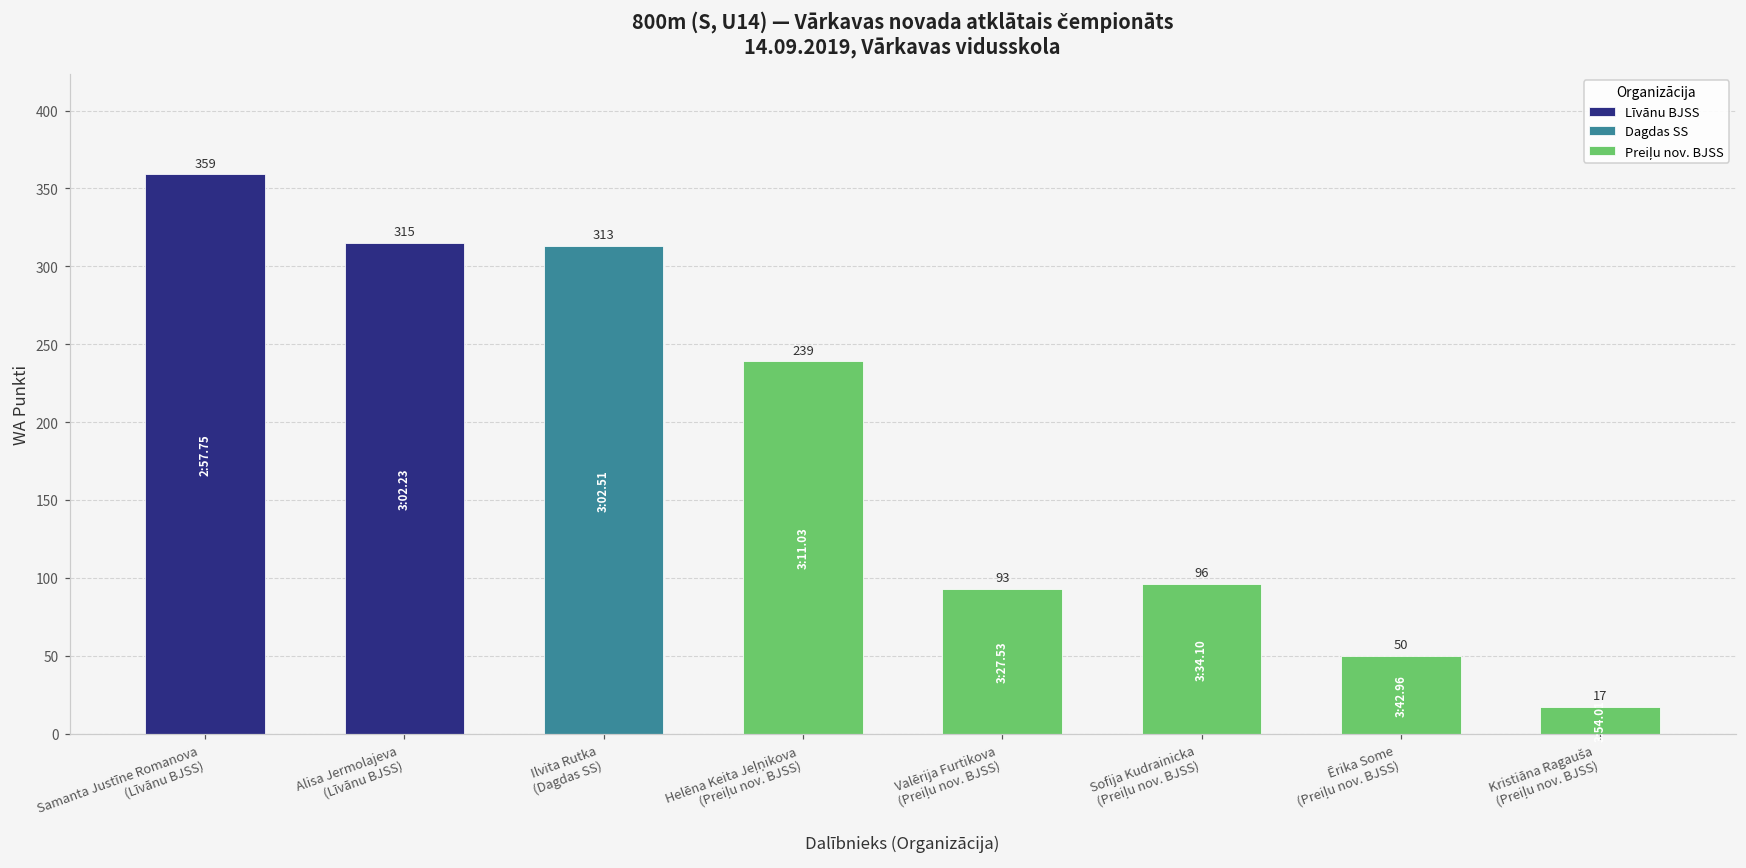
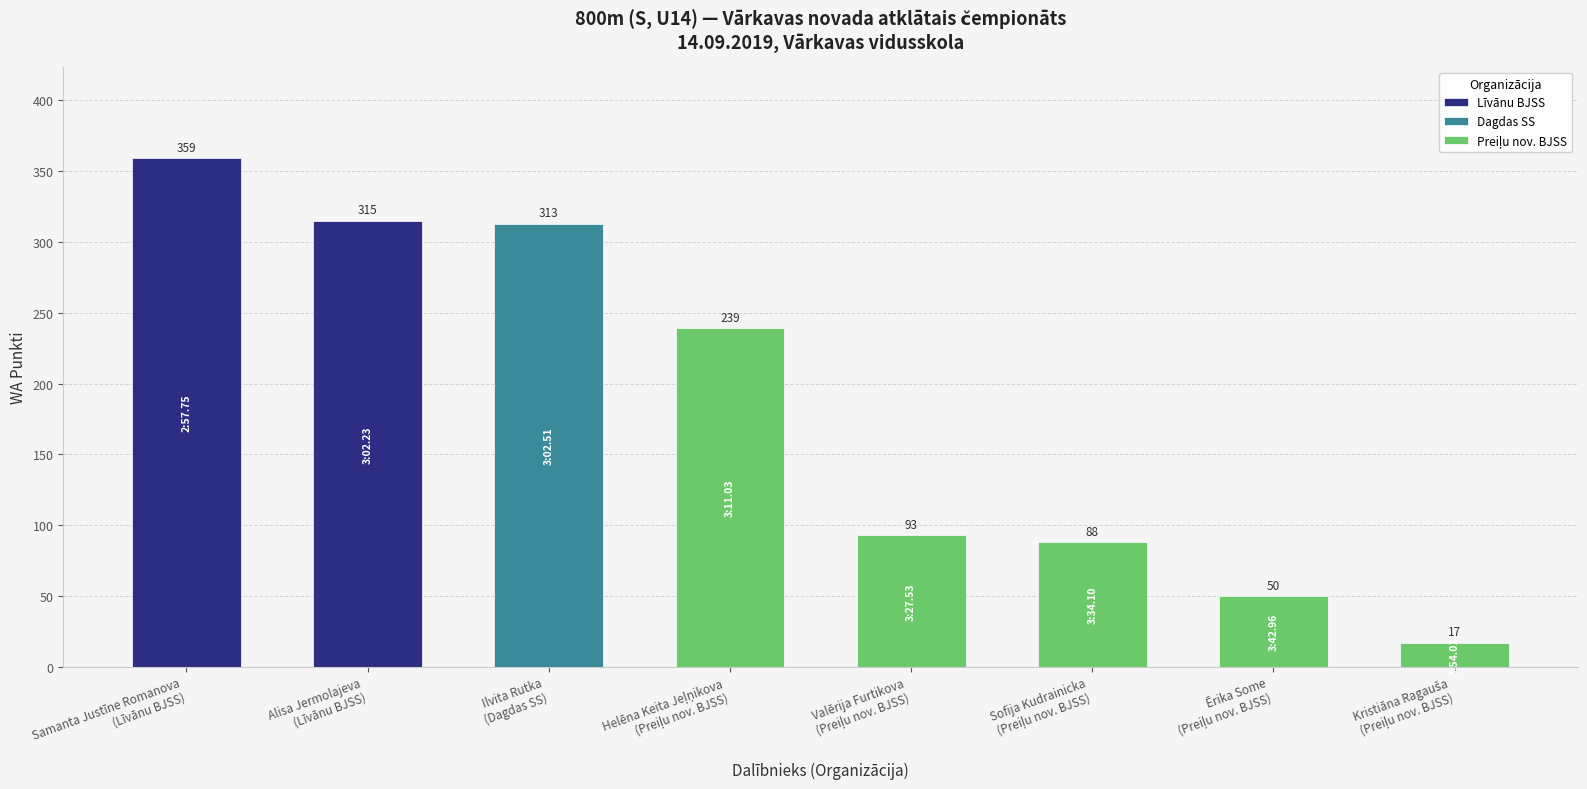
  {
    "Samanta Justīne Romanova (Līvānu BJSS)": 359,
    "Alisa Jermolajeva (Līvānu BJSS)": 315,
    "Ilvita Rutka (Dagdas SS)": 313,
    "Helēna Keita Jeļņikova (Preiļu nov. BJSS)": 239,
    "Valērija Furtikova (Preiļu nov. BJSS)": 93,
-   "Sofija Kudrainicka (Preiļu nov. BJSS)": 96,
+   "Sofija Kudrainicka (Preiļu nov. BJSS)": 88,
    "Ērika Some (Preiļu nov. BJSS)": 50
  }
